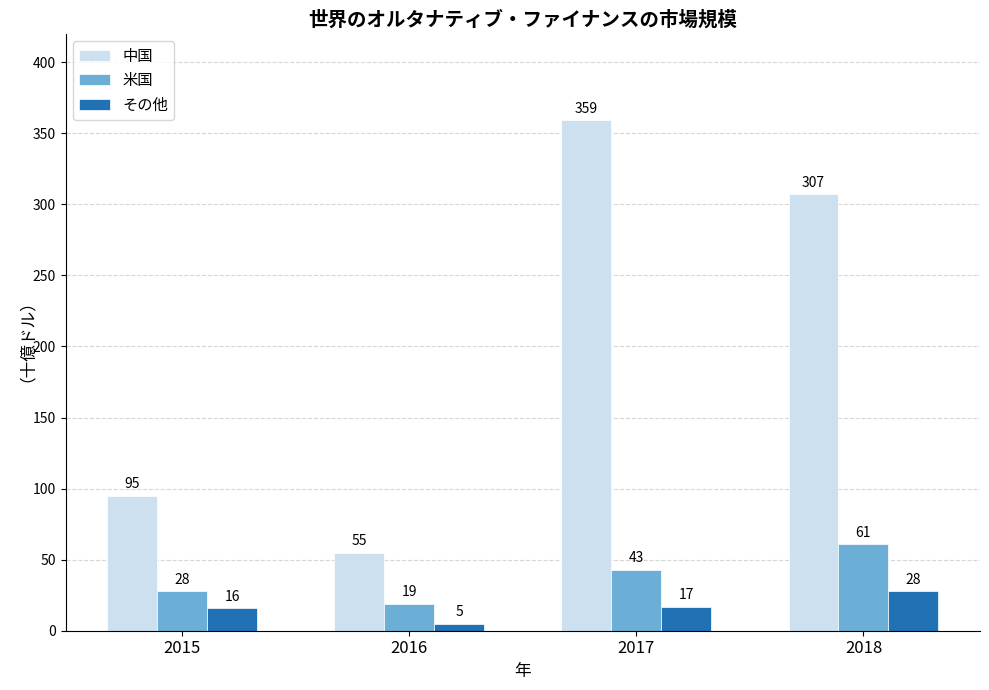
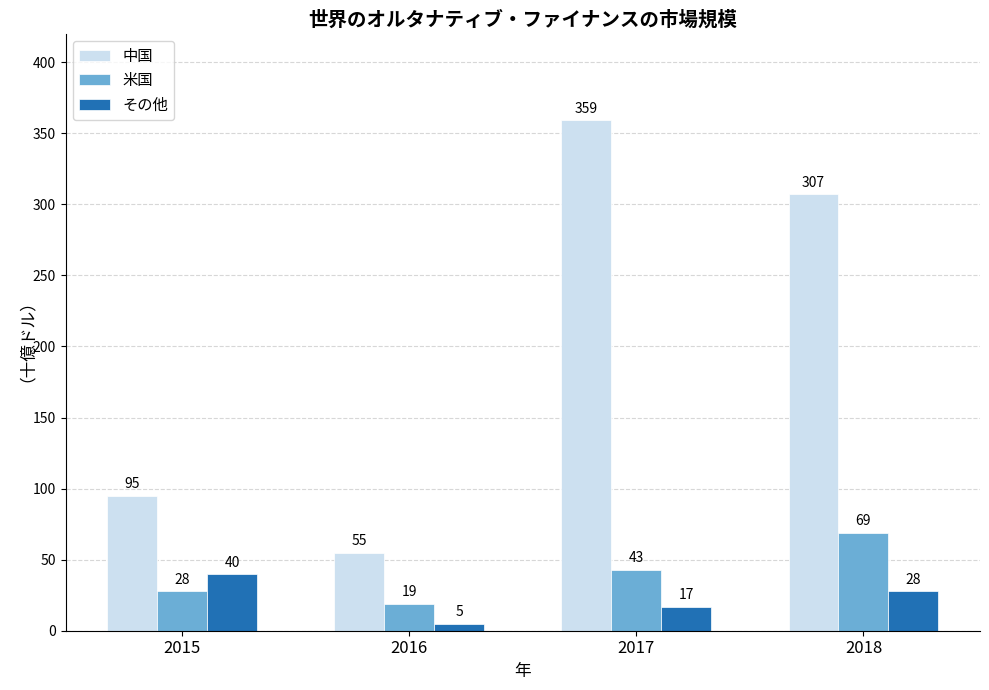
  {
    "中国": {
      "2015": 95,
      "2016": 55,
      "2017": 359,
      "2018": 307
    },
    "米国": {
      "2015": 28,
      "2016": 19,
      "2017": 43,
-     "2018": 61
+     "2018": 69
    },
    "その他": {
-     "2015": 16,
+     "2015": 40,
      "2016": 5,
      "2017": 17,
      "2018": 28
    }
  }
